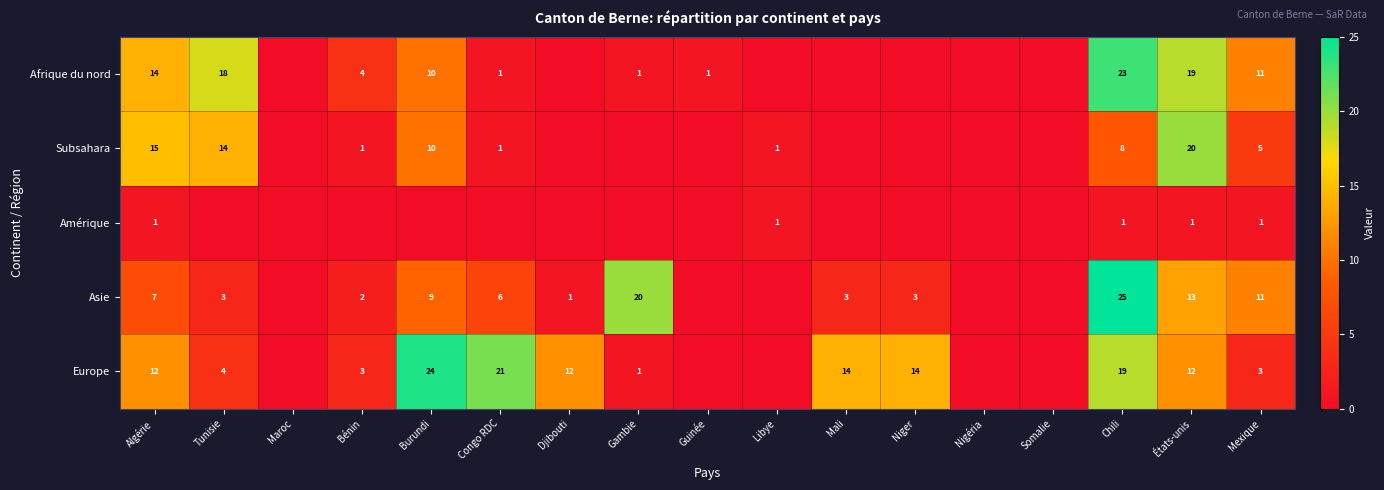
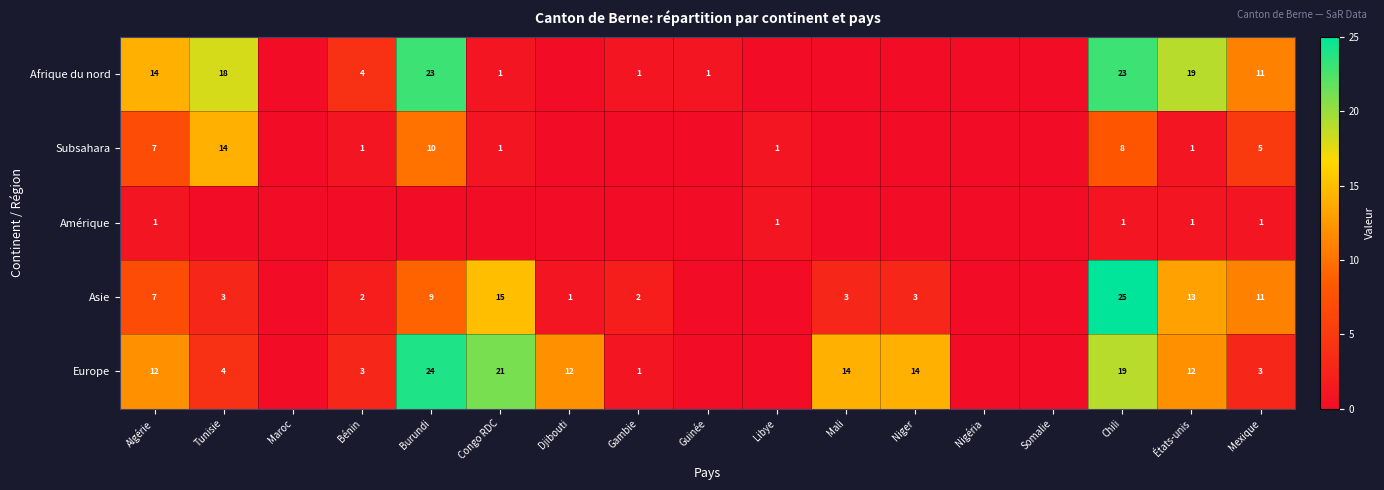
  {
    "Afrique du nord": {
      "Algérie": 14,
      "Tunisie": 18,
      "Bénin": 4,
-     "Burundi": 10,
+     "Burundi": 23,
      "Congo RDC": 1,
      "Gambie": 1,
      "Guinée": 1,
      "Chili": 23,
      "États-unis": 19,
      "Mexique": 11
    },
    "Subsahara": {
-     "Algérie": 15,
+     "Algérie": 7,
      "Tunisie": 14,
      "Bénin": 1,
      "Burundi": 10,
      "Congo RDC": 1,
      "Libye": 1,
      "Chili": 8,
-     "États-unis": 20,
+     "États-unis": 1,
      "Mexique": 5
    },
    "Amérique": {
      "Algérie": 1,
      "Libye": 1,
      "Chili": 1,
      "États-unis": 1,
      "Mexique": 1
    },
    "Asie": {
      "Algérie": 7,
      "Tunisie": 3,
      "Bénin": 2,
      "Burundi": 9,
-     "Congo RDC": 6,
+     "Congo RDC": 15,
      "Djibouti": 1,
-     "Gambie": 20,
+     "Gambie": 2,
      "Mali": 3,
      "Niger": 3,
      "Chili": 25,
      "États-unis": 13,
      "Mexique": 11
    },
    "Europe": {
      "Algérie": 12,
      "Tunisie": 4,
      "Bénin": 3,
      "Burundi": 24,
      "Congo RDC": 21,
      "Djibouti": 12,
      "Gambie": 1,
      "Mali": 14,
      "Niger": 14,
      "Chili": 19,
      "États-unis": 12,
      "Mexique": 3
    }
  }
